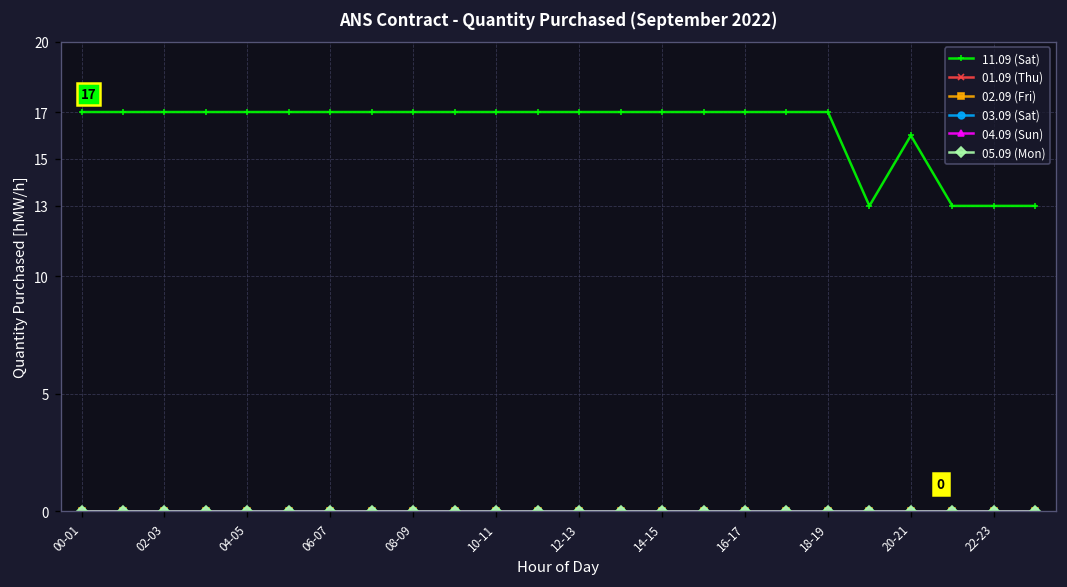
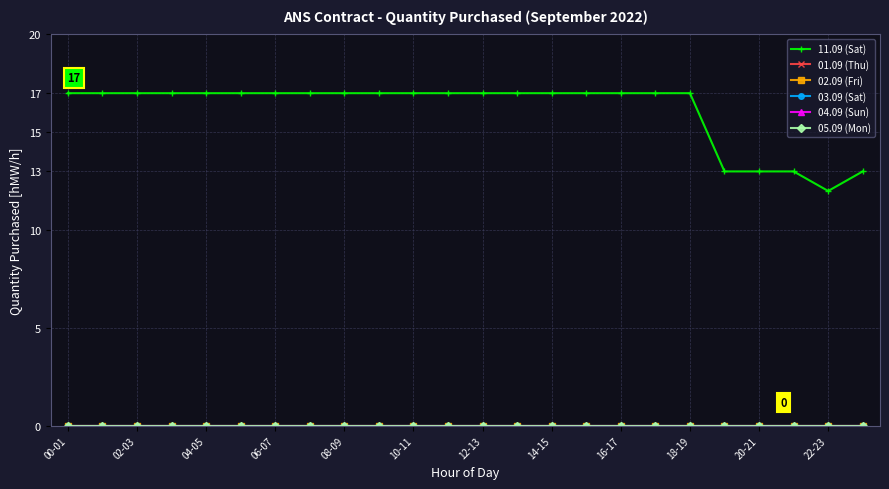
  {
    "11.09 (Sat)": {
      "02-03": 17,
      "04-05": 17,
      "06-07": 17,
      "08-09": 17,
      "10-11": 17,
      "12-13": 17,
      "14-15": 17,
      "16-17": 17,
      "18-19": 17,
-     "20-21": 16,
-     "22-23": 13
+     "20-21": 13,
+     "22-23": 12
    },
    "05.09 (Mon)": {
      "00-01": 0,
      "02-03": 0,
      "04-05": 0,
      "06-07": 0,
      "08-09": 0,
      "10-11": 0,
      "12-13": 0,
      "14-15": 0,
      "16-17": 0,
      "18-19": 0,
      "22-23": 0
    }
  }
